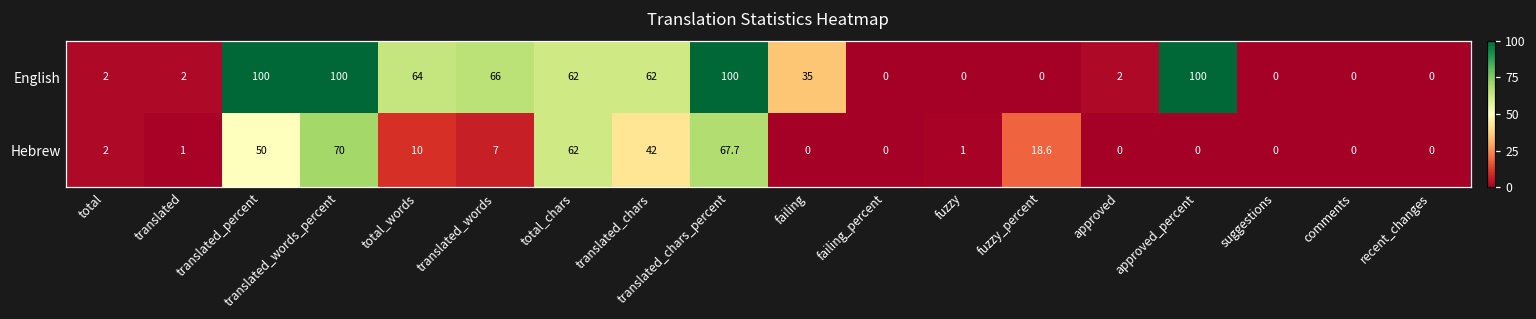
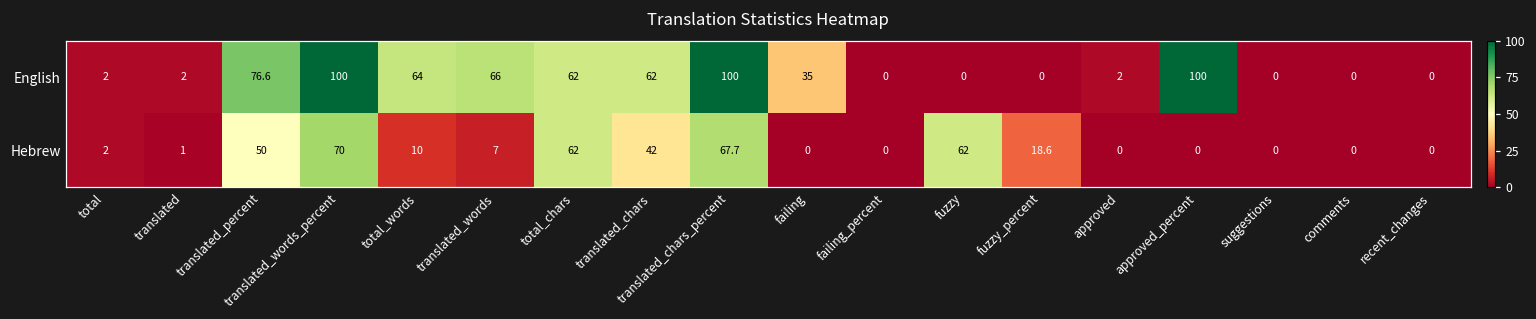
  {
    "English": {
      "total": 2,
      "translated": 2,
-     "translated_percent": 100,
+     "translated_percent": 76.6,
      "translated_words_percent": 100,
      "total_words": 64,
      "translated_words": 66,
      "total_chars": 62,
      "translated_chars": 62,
      "translated_chars_percent": 100,
      "failing": 35,
      "failing_percent": 0,
      "fuzzy": 0,
      "fuzzy_percent": 0,
      "approved": 2,
      "approved_percent": 100,
      "suggestions": 0,
      "comments": 0,
      "recent_changes": 0
    },
    "Hebrew": {
      "total": 2,
      "translated": 1,
      "translated_percent": 50,
      "translated_words_percent": 70,
      "total_words": 10,
      "translated_words": 7,
      "total_chars": 62,
      "translated_chars": 42,
      "translated_chars_percent": 67.7,
      "failing": 0,
      "failing_percent": 0,
-     "fuzzy": 1,
+     "fuzzy": 62,
      "fuzzy_percent": 18.6,
      "approved": 0,
      "approved_percent": 0,
      "suggestions": 0,
      "comments": 0,
      "recent_changes": 0
    }
  }
